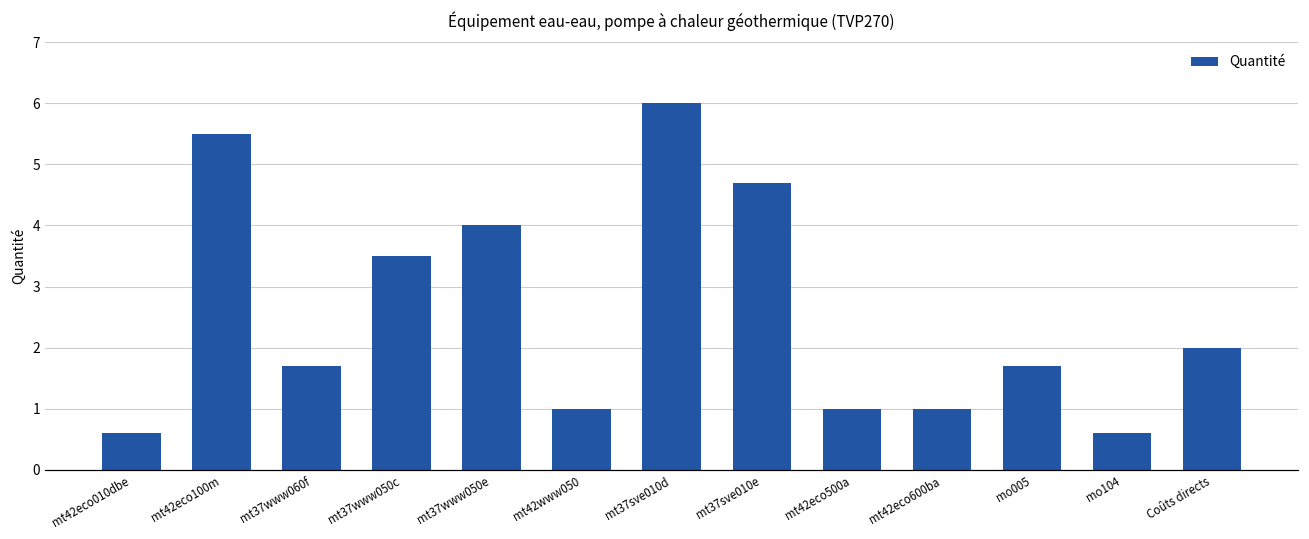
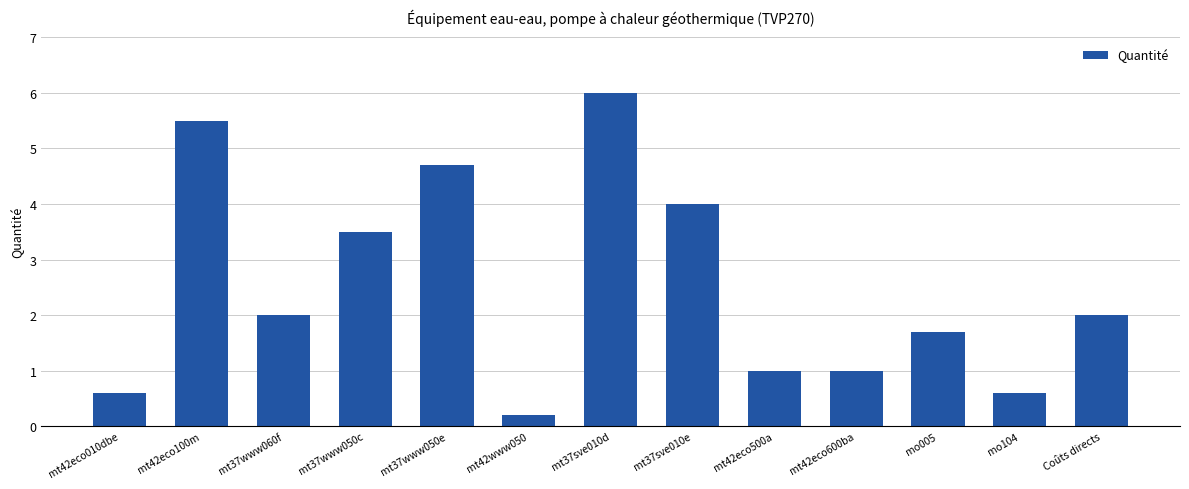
  {
    "mt42eco010dbe": 0.6,
    "mt42eco100m": 5.5,
-   "mt37www060f": 1.7,
+   "mt37www060f": 2.0,
    "mt37www050c": 3.5,
-   "mt37www050e": 4.0,
-   "mt42www050": 1.0,
+   "mt37www050e": 4.7,
+   "mt42www050": 0.2,
    "mt37sve010d": 6.0,
-   "mt37sve010e": 4.7,
+   "mt37sve010e": 4.0,
    "mt42eco500a": 1.0,
    "mt42eco600ba": 1.0,
    "mo005": 1.7,
    "mo104": 0.6,
    "Coûts directs": 2.0
  }
